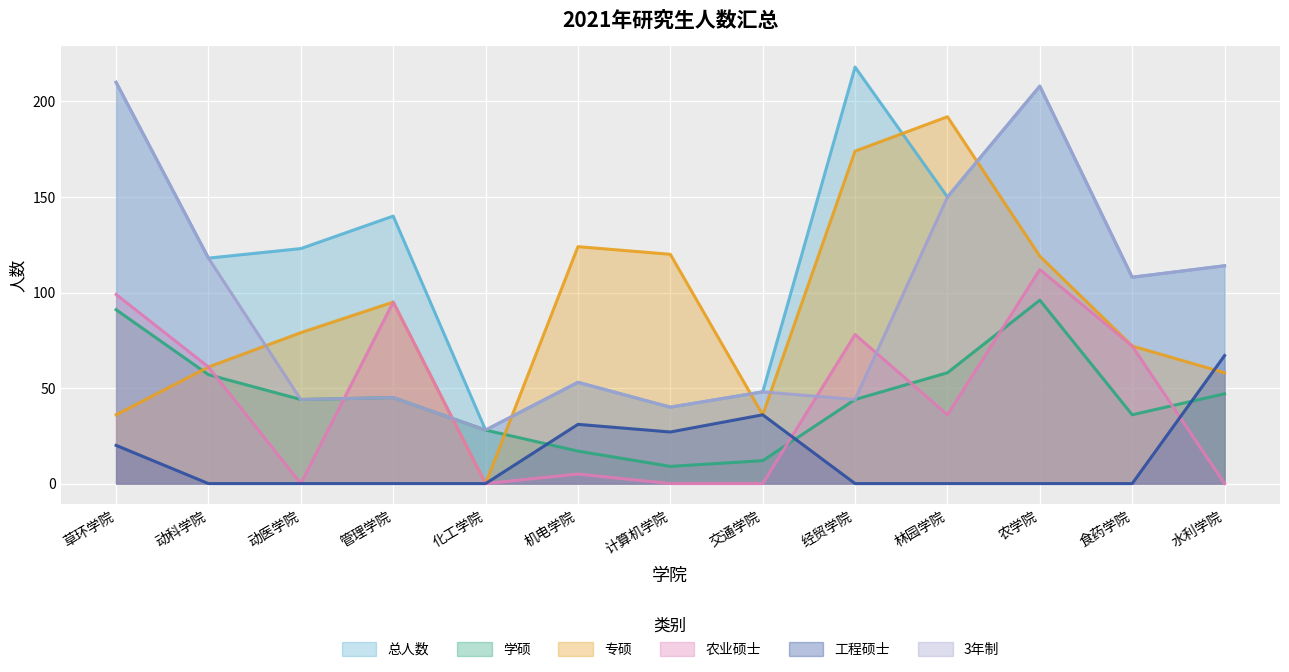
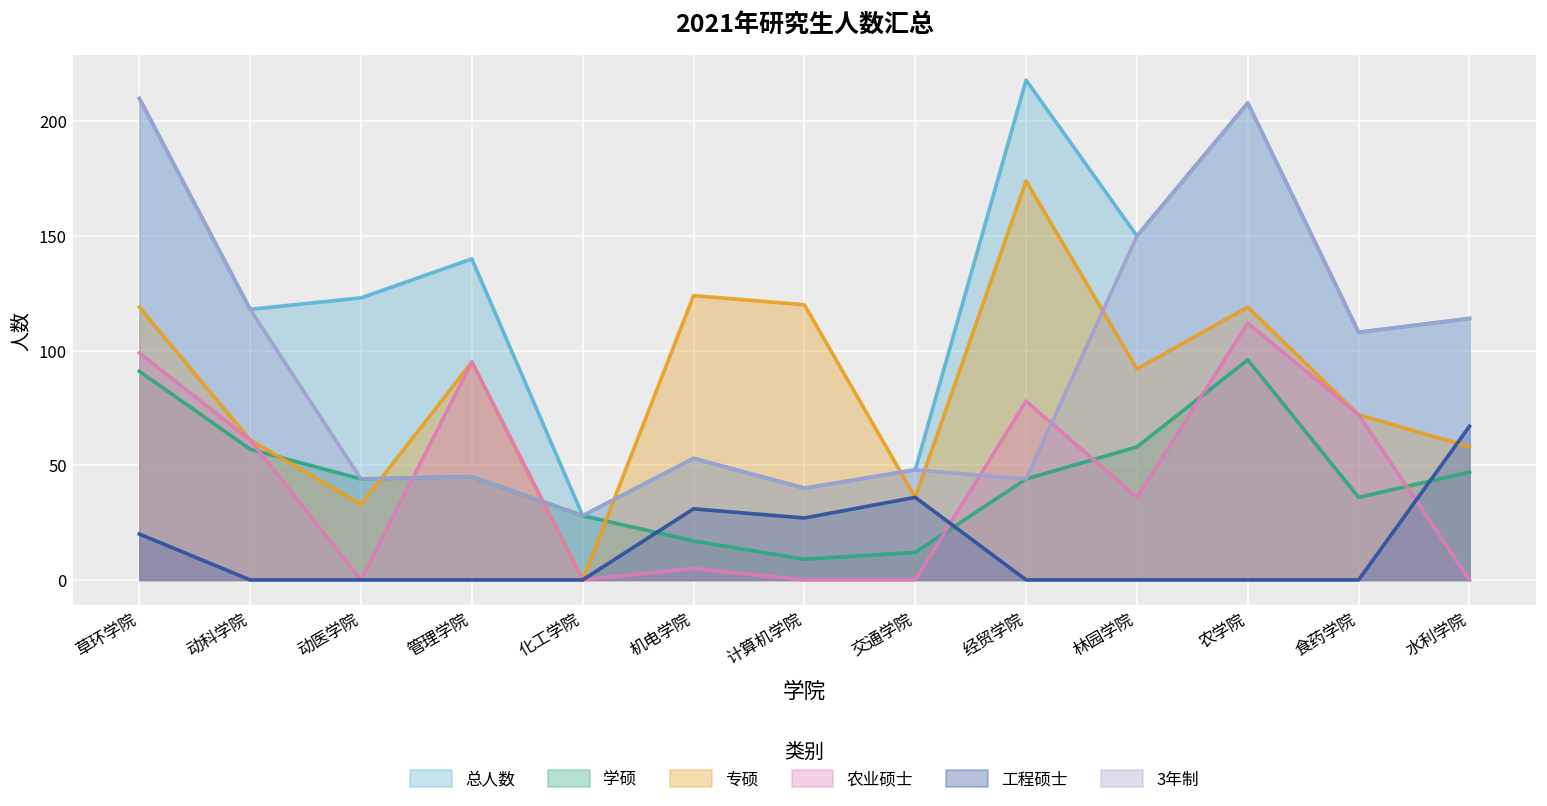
  {
    "专硕": {
-     "草环学院": 36,
-     "动医学院": 79,
+     "草环学院": 119,
+     "动医学院": 33,
      "机电学院": 124,
      "计算机学院": 120,
      "经贸学院": 174,
-     "林园学院": 192,
+     "林园学院": 92,
      "农学院": 119,
      "水利学院": 58
    }
  }
